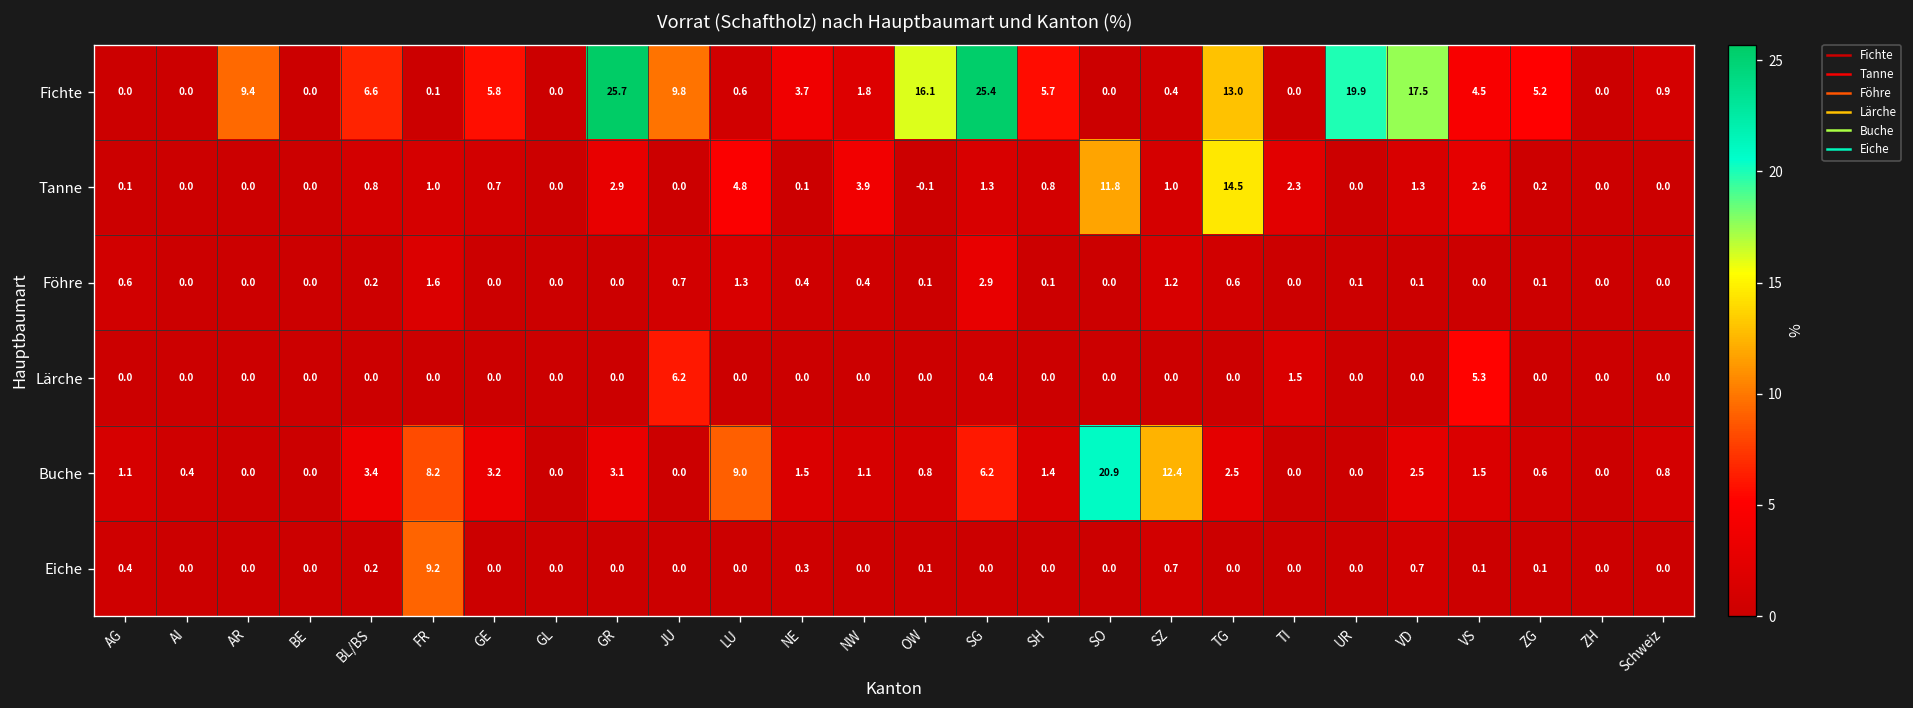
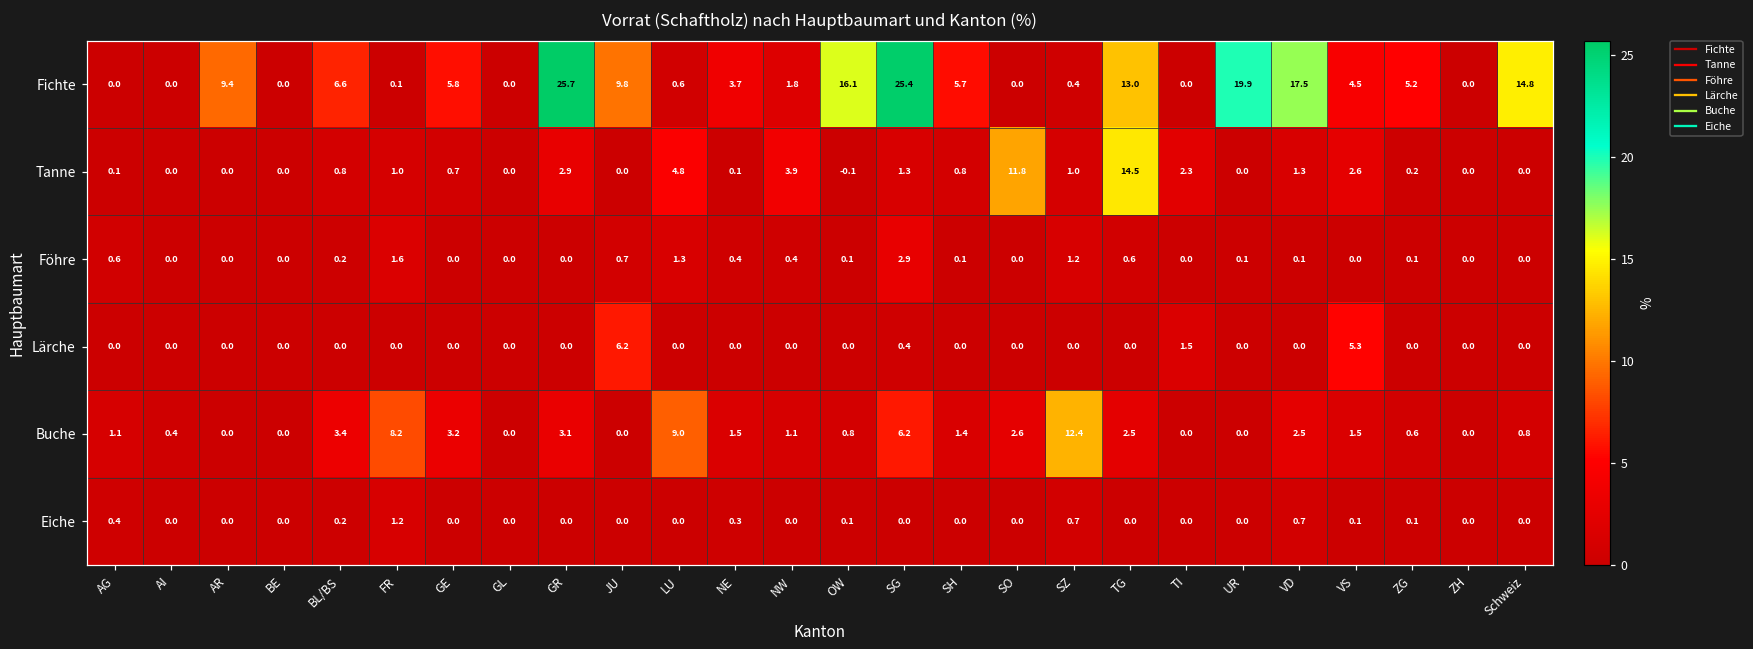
  {
    "Fichte": {
      "AG": 0.0,
      "AI": 0.0,
      "AR": 9.4,
      "BE": 0.0,
      "BL/BS": 6.6,
      "FR": 0.1,
      "GE": 5.8,
      "GL": 0.0,
      "GR": 25.7,
      "JU": 9.8,
      "LU": 0.6,
      "NE": 3.7,
      "NW": 1.8,
      "OW": 16.1,
      "SG": 25.4,
      "SH": 5.7,
      "SO": 0.0,
      "SZ": 0.4,
      "TG": 13.0,
      "TI": 0.0,
      "UR": 19.9,
      "VD": 17.5,
      "VS": 4.5,
      "ZG": 5.2,
      "ZH": 0.0,
-     "Schweiz": 0.9
+     "Schweiz": 14.8
    },
    "Tanne": {
      "AG": 0.1,
      "AI": 0.0,
      "AR": 0.0,
      "BE": 0.0,
      "BL/BS": 0.8,
      "FR": 1.0,
      "GE": 0.7,
      "GL": 0.0,
      "GR": 2.9,
      "JU": 0.0,
      "LU": 4.8,
      "NE": 0.1,
      "NW": 3.9,
      "OW": -0.1,
      "SG": 1.3,
      "SH": 0.8,
      "SO": 11.8,
      "SZ": 1.0,
      "TG": 14.5,
      "TI": 2.3,
      "UR": 0.0,
      "VD": 1.3,
      "VS": 2.6,
      "ZG": 0.2,
      "ZH": 0.0,
      "Schweiz": 0.0
    },
    "Föhre": {
      "AG": 0.6,
      "AI": 0.0,
      "AR": 0.0,
      "BE": 0.0,
      "BL/BS": 0.2,
      "FR": 1.6,
      "GE": 0.0,
      "GL": 0.0,
      "GR": 0.0,
      "JU": 0.7,
      "LU": 1.3,
      "NE": 0.4,
      "NW": 0.4,
      "OW": 0.1,
      "SG": 2.9,
      "SH": 0.1,
      "SO": 0.0,
      "SZ": 1.2,
      "TG": 0.6,
      "TI": 0.0,
      "UR": 0.1,
      "VD": 0.1,
      "VS": 0.0,
      "ZG": 0.1,
      "ZH": 0.0,
      "Schweiz": 0.0
    },
    "Lärche": {
      "AG": 0.0,
      "AI": 0.0,
      "AR": 0.0,
      "BE": 0.0,
      "BL/BS": 0.0,
      "FR": 0.0,
      "GE": 0.0,
      "GL": 0.0,
      "GR": 0.0,
      "JU": 6.2,
      "LU": 0.0,
      "NE": 0.0,
      "NW": 0.0,
      "OW": 0.0,
      "SG": 0.4,
      "SH": 0.0,
      "SO": 0.0,
      "SZ": 0.0,
      "TG": 0.0,
      "TI": 1.5,
      "UR": 0.0,
      "VD": 0.0,
      "VS": 5.3,
      "ZG": 0.0,
      "ZH": 0.0,
      "Schweiz": 0.0
    },
    "Buche": {
      "AG": 1.1,
      "AI": 0.4,
      "AR": 0.0,
      "BE": 0.0,
      "BL/BS": 3.4,
      "FR": 8.2,
      "GE": 3.2,
      "GL": 0.0,
      "GR": 3.1,
      "JU": 0.0,
      "LU": 9.0,
      "NE": 1.5,
      "NW": 1.1,
      "OW": 0.8,
      "SG": 6.2,
      "SH": 1.4,
-     "SO": 20.9,
+     "SO": 2.6,
      "SZ": 12.4,
      "TG": 2.5,
      "TI": 0.0,
      "UR": 0.0,
      "VD": 2.5,
      "VS": 1.5,
      "ZG": 0.6,
      "ZH": 0.0,
      "Schweiz": 0.8
    },
    "Eiche": {
      "AG": 0.4,
      "AI": 0.0,
      "AR": 0.0,
      "BE": 0.0,
      "BL/BS": 0.2,
-     "FR": 9.2,
+     "FR": 1.2,
      "GE": 0.0,
      "GL": 0.0,
      "GR": 0.0,
      "JU": 0.0,
      "LU": 0.0,
      "NE": 0.3,
      "NW": 0.0,
      "OW": 0.1,
      "SG": 0.0,
      "SH": 0.0,
      "SO": 0.0,
      "SZ": 0.7,
      "TG": 0.0,
      "TI": 0.0,
      "UR": 0.0,
      "VD": 0.7,
      "VS": 0.1,
      "ZG": 0.1,
      "ZH": 0.0,
      "Schweiz": 0.0
    }
  }
